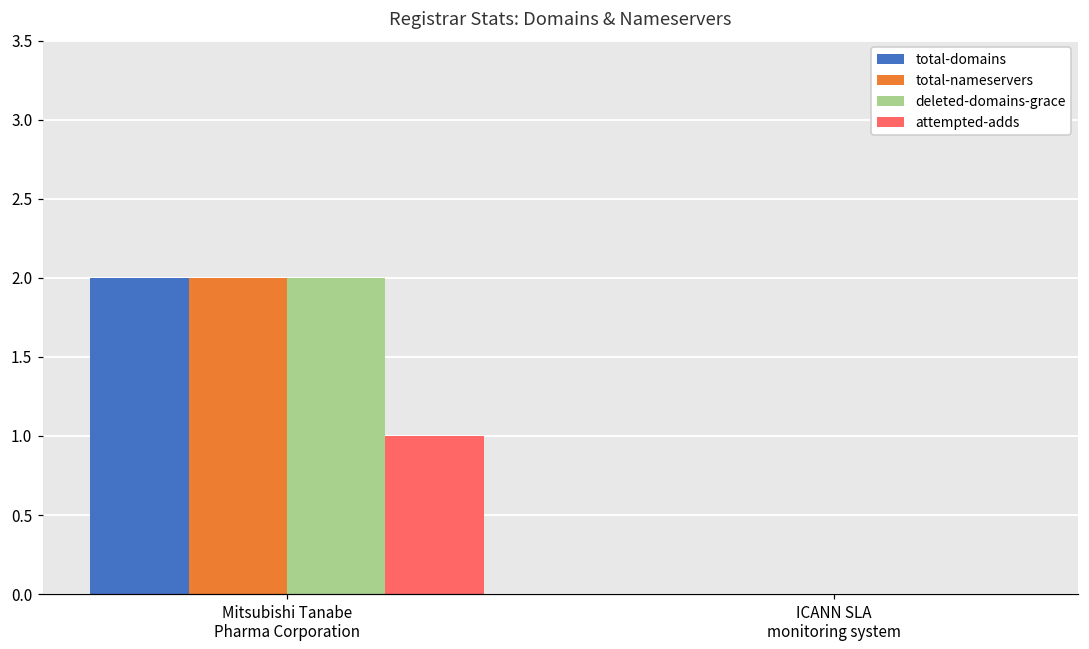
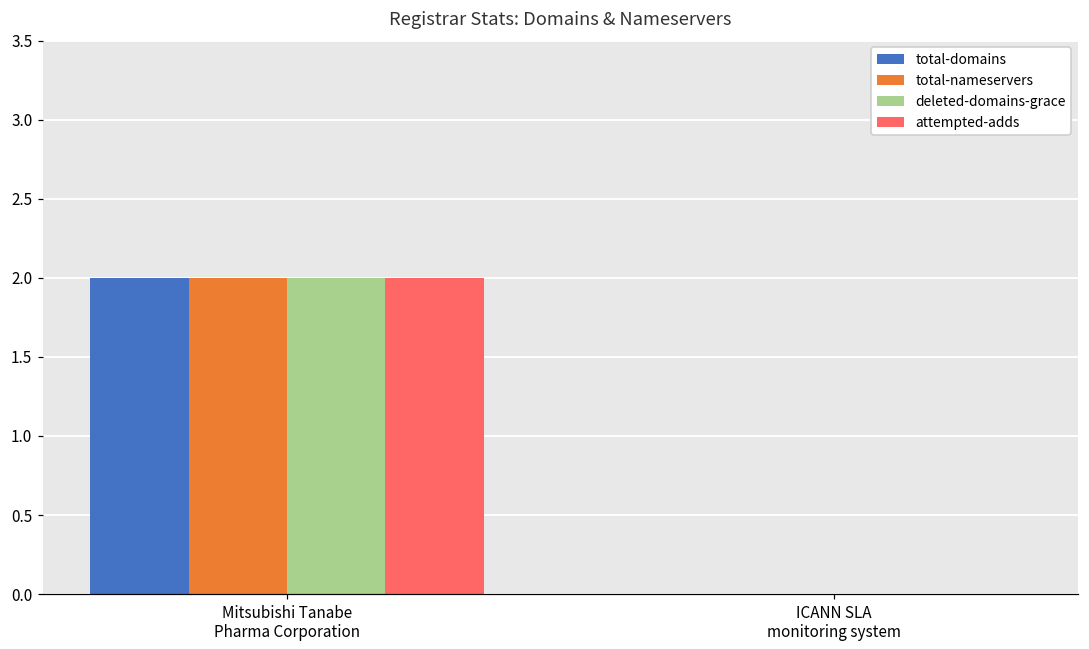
  {
    "total-domains": {
      "Mitsubishi Tanabe Pharma Corporation": 2,
      "ICANN SLA monitoring system": 0
    },
    "total-nameservers": {
      "Mitsubishi Tanabe Pharma Corporation": 2,
      "ICANN SLA monitoring system": 0
    },
    "deleted-domains-grace": {
      "Mitsubishi Tanabe Pharma Corporation": 2,
      "ICANN SLA monitoring system": 0
    },
    "attempted-adds": {
-     "Mitsubishi Tanabe Pharma Corporation": 1,
+     "Mitsubishi Tanabe Pharma Corporation": 2,
      "ICANN SLA monitoring system": 0
    }
  }
